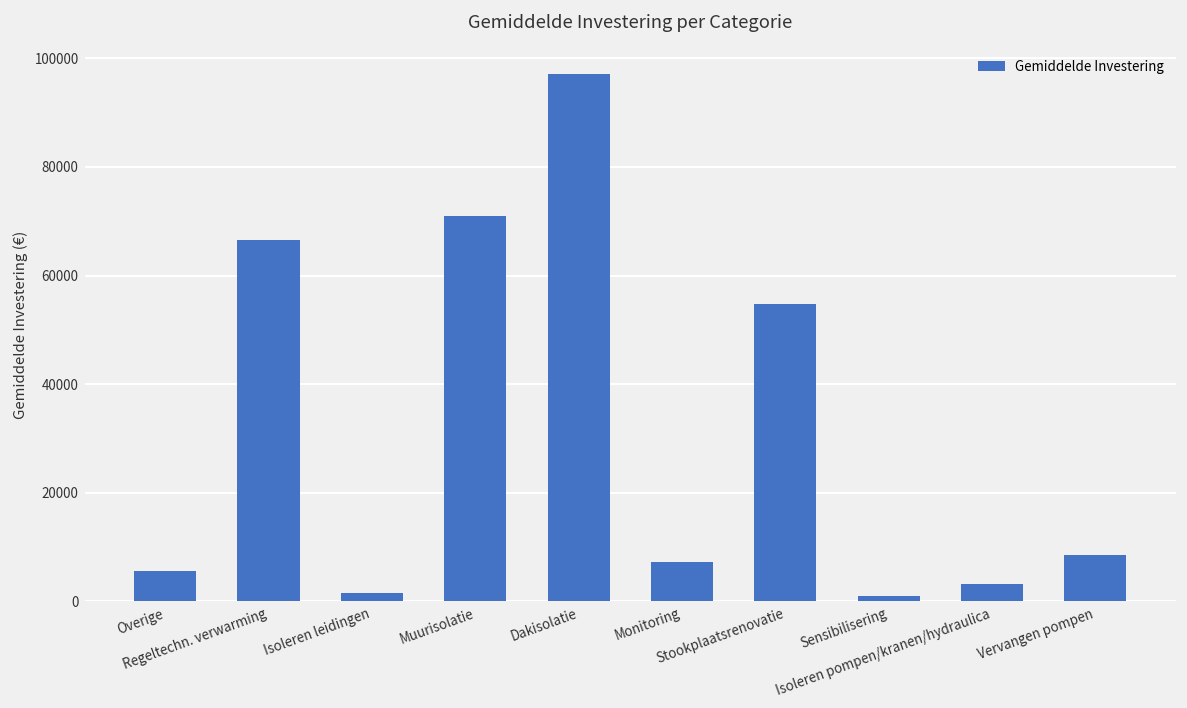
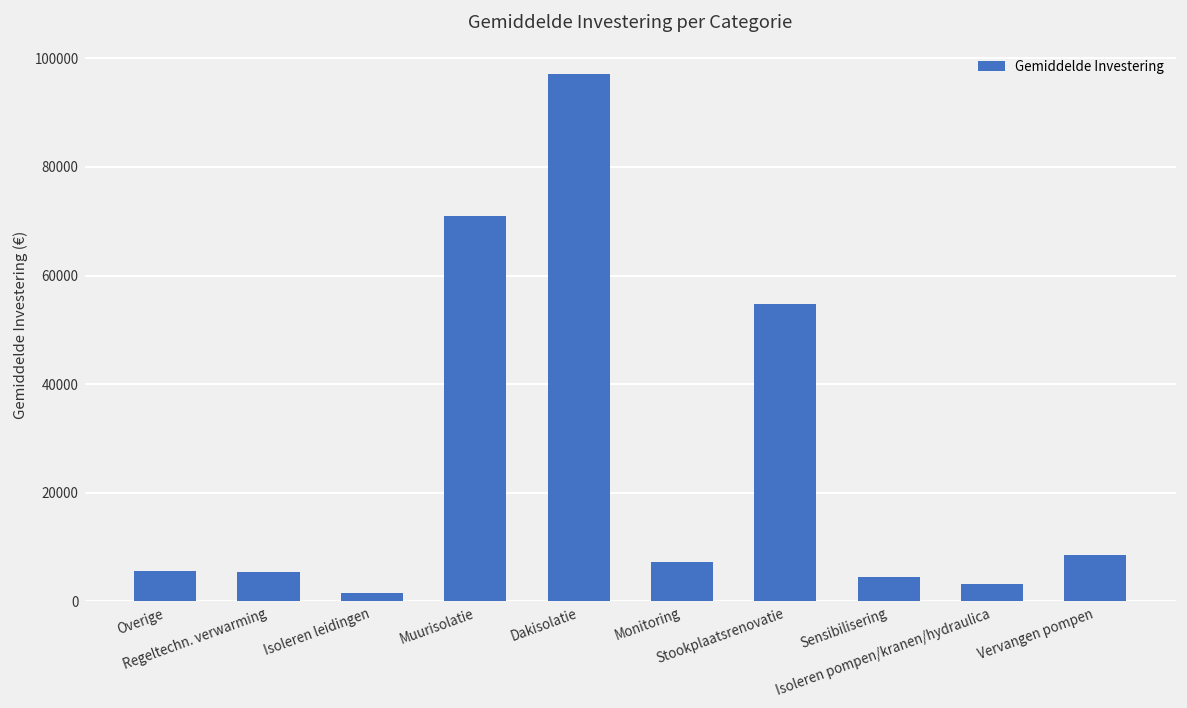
  {
    "Overige": 5000,
-   "Regeltechn. verwarming": 67000,
+   "Regeltechn. verwarming": 5000,
    "Isoleren leidingen": 1000,
    "Muurisolatie": 71000,
    "Dakisolatie": 97000,
    "Monitoring": 7000,
    "Stookplaatsrenovatie": 55000,
-   "Sensibilisering": 1000,
+   "Sensibilisering": 4000,
    "Isoleren pompen/kranen/hydraulica": 3000,
    "Vervangen pompen": 9000
  }
